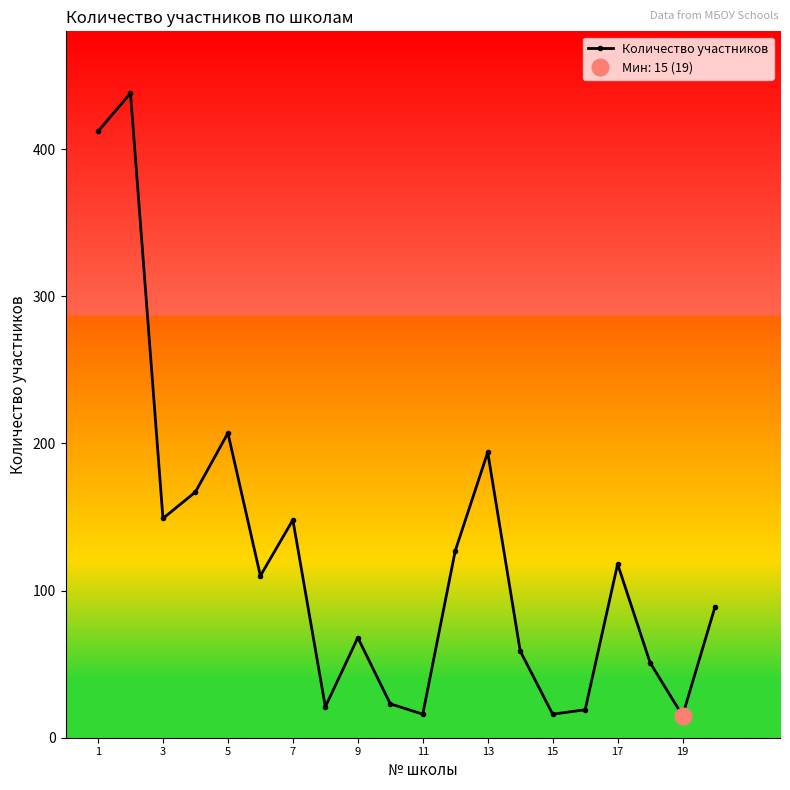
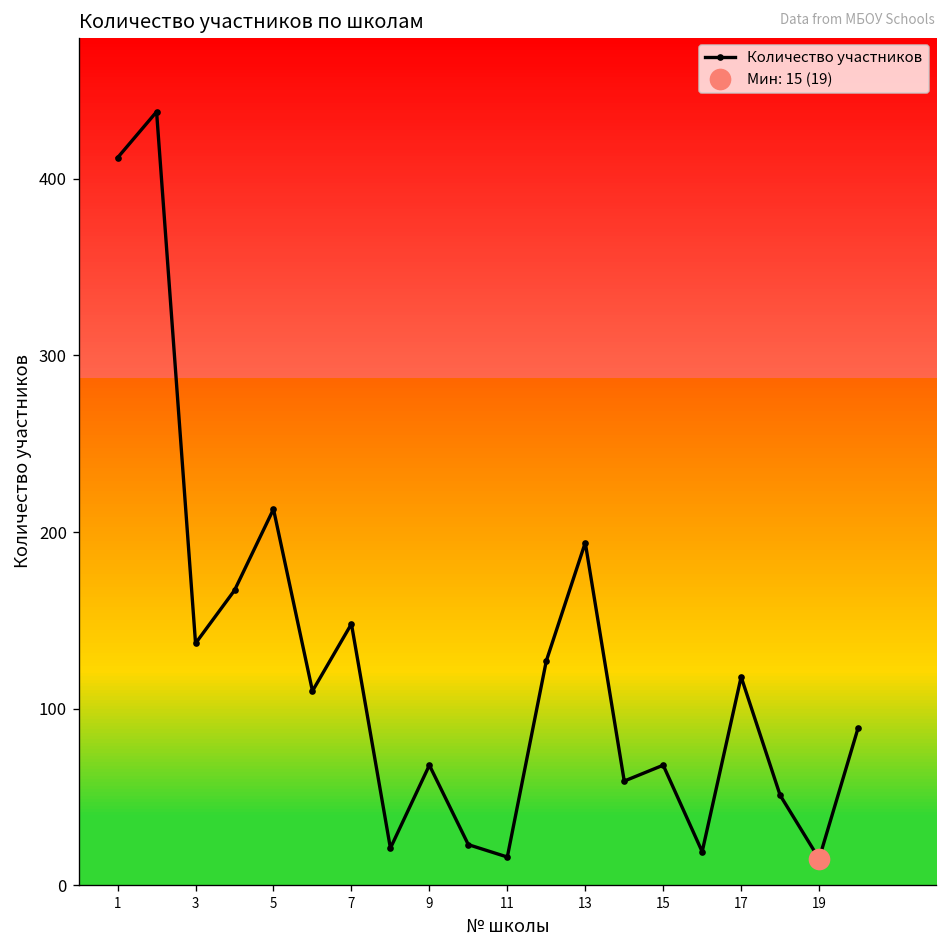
  {
    "Количество участников": {
      "1": 412,
-     "3": 149,
-     "5": 207,
+     "3": 137,
+     "5": 213,
      "7": 148,
      "9": 68,
      "11": 16,
      "13": 194,
-     "15": 16,
+     "15": 68,
      "17": 118
    }
  }
